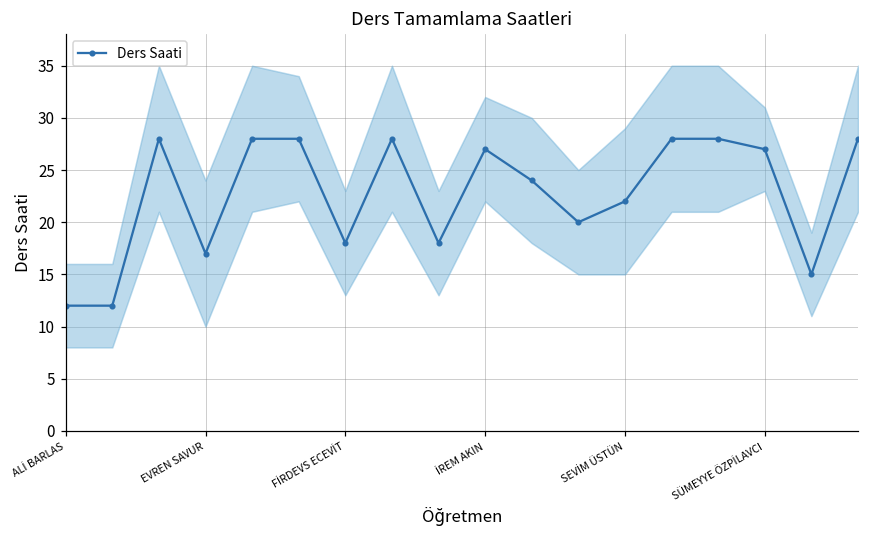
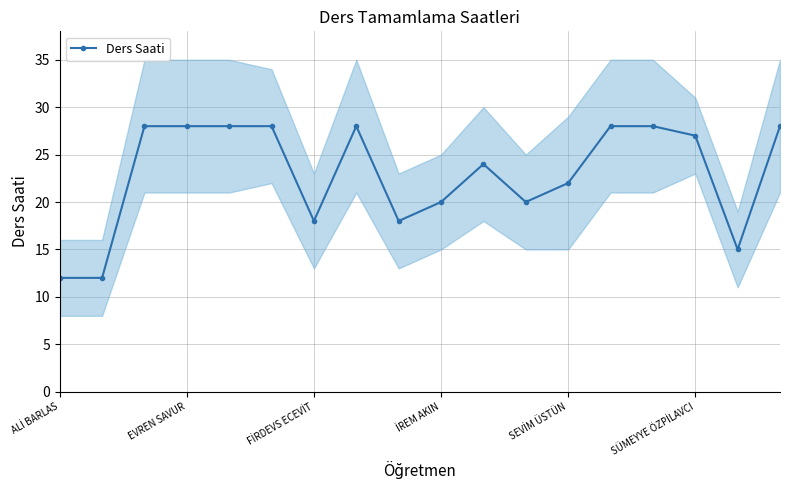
  {
    "Ders Saati": {
      "ALİ BARLAS": 12,
-     "EVREN SAVUR": 17,
+     "EVREN SAVUR": 28,
      "FİRDEVS ECEVİT": 18,
-     "İREM AKIN": 27,
+     "İREM AKIN": 20,
      "SEVİM ÜSTÜN": 22,
      "SÜMEYYE ÖZPİLAVCI": 27
    }
  }
